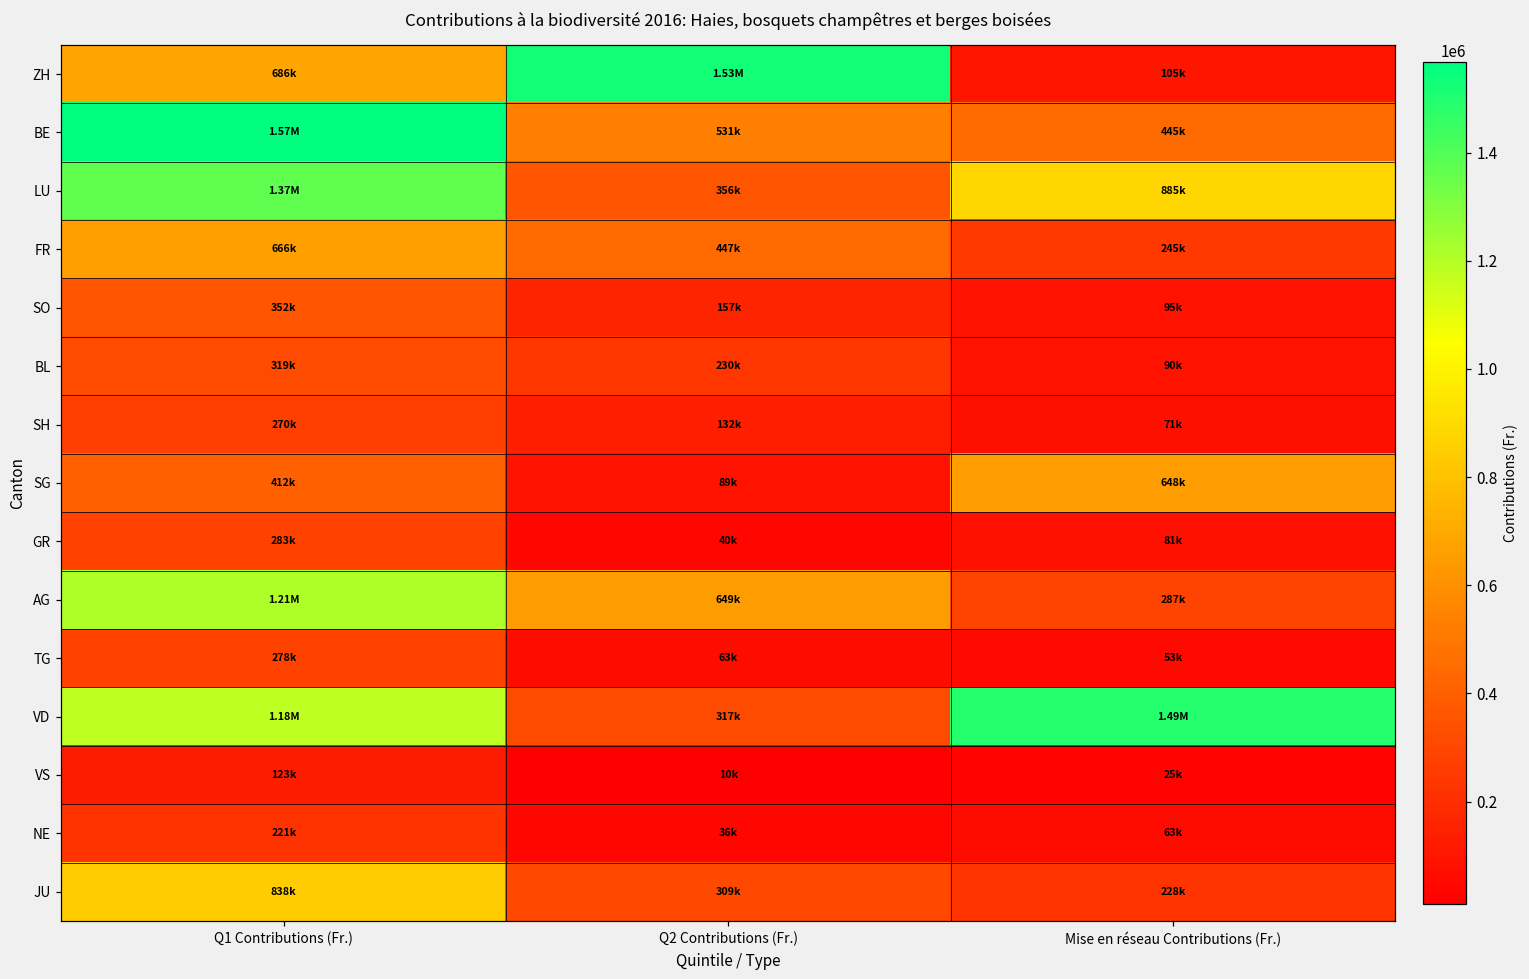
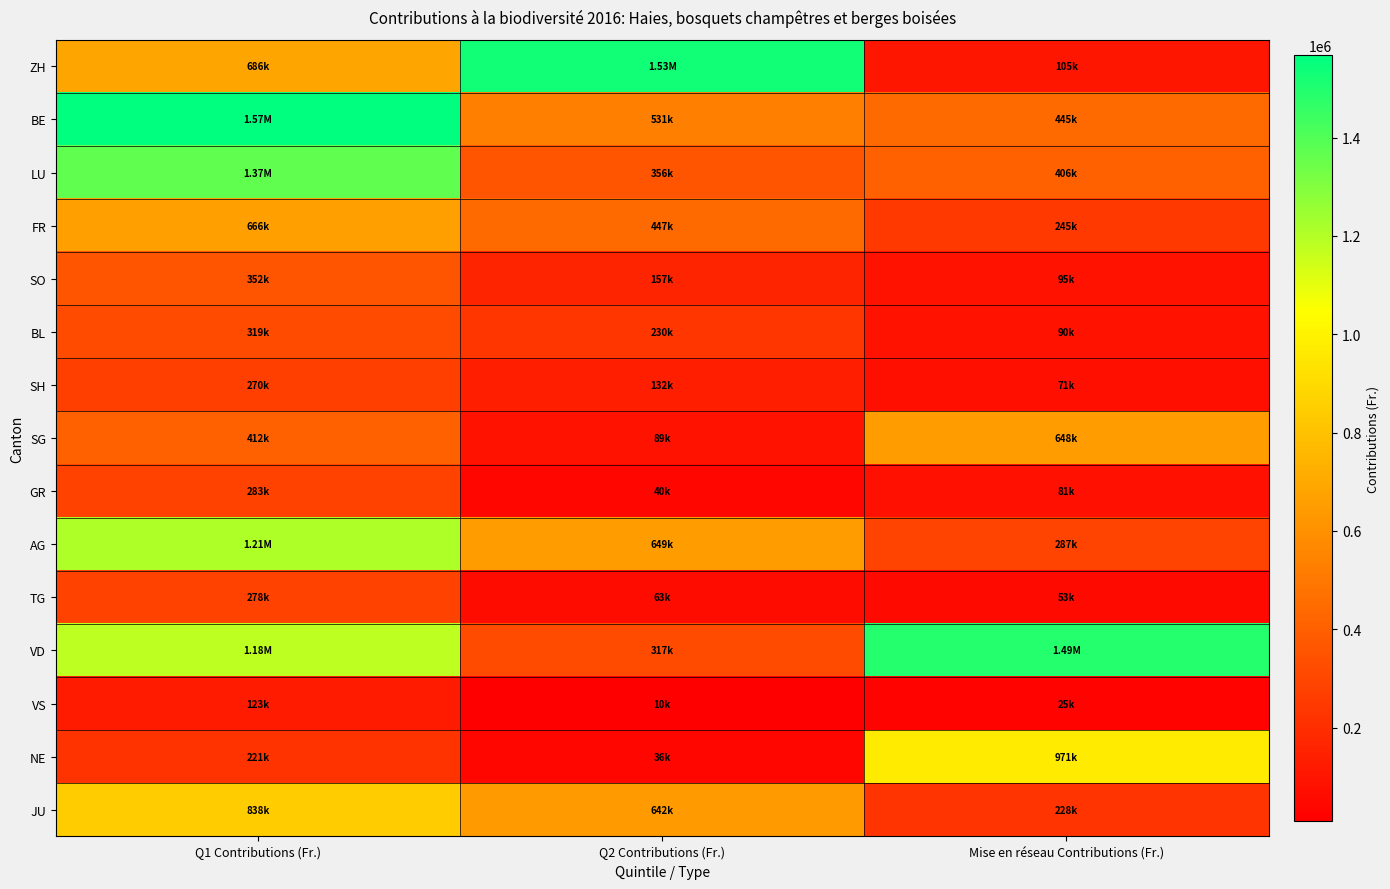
  {
    "ZH": {
      "Q1 Contributions (Fr.)": "686k",
      "Q2 Contributions (Fr.)": "1.53M",
      "Mise en réseau Contributions (Fr.)": "105k"
    },
    "BE": {
      "Q1 Contributions (Fr.)": "1.57M",
      "Q2 Contributions (Fr.)": "531k",
      "Mise en réseau Contributions (Fr.)": "445k"
    },
    "LU": {
      "Q1 Contributions (Fr.)": "1.37M",
      "Q2 Contributions (Fr.)": "356k",
-     "Mise en réseau Contributions (Fr.)": "885k"
+     "Mise en réseau Contributions (Fr.)": "406k"
    },
    "FR": {
      "Q1 Contributions (Fr.)": "666k",
      "Q2 Contributions (Fr.)": "447k",
      "Mise en réseau Contributions (Fr.)": "245k"
    },
    "SO": {
      "Q1 Contributions (Fr.)": "352k",
      "Q2 Contributions (Fr.)": "157k",
      "Mise en réseau Contributions (Fr.)": "95k"
    },
    "BL": {
      "Q1 Contributions (Fr.)": "319k",
      "Q2 Contributions (Fr.)": "230k",
      "Mise en réseau Contributions (Fr.)": "90k"
    },
    "SH": {
      "Q1 Contributions (Fr.)": "270k",
      "Q2 Contributions (Fr.)": "132k",
      "Mise en réseau Contributions (Fr.)": "71k"
    },
    "SG": {
      "Q1 Contributions (Fr.)": "412k",
      "Q2 Contributions (Fr.)": "89k",
      "Mise en réseau Contributions (Fr.)": "648k"
    },
    "GR": {
      "Q1 Contributions (Fr.)": "283k",
      "Q2 Contributions (Fr.)": "40k",
      "Mise en réseau Contributions (Fr.)": "81k"
    },
    "AG": {
      "Q1 Contributions (Fr.)": "1.21M",
      "Q2 Contributions (Fr.)": "649k",
      "Mise en réseau Contributions (Fr.)": "287k"
    },
    "TG": {
      "Q1 Contributions (Fr.)": "278k",
      "Q2 Contributions (Fr.)": "63k",
      "Mise en réseau Contributions (Fr.)": "53k"
    },
    "VD": {
      "Q1 Contributions (Fr.)": "1.18M",
      "Q2 Contributions (Fr.)": "317k",
      "Mise en réseau Contributions (Fr.)": "1.49M"
    },
    "VS": {
      "Q1 Contributions (Fr.)": "123k",
      "Q2 Contributions (Fr.)": "10k",
      "Mise en réseau Contributions (Fr.)": "25k"
    },
    "NE": {
      "Q1 Contributions (Fr.)": "221k",
      "Q2 Contributions (Fr.)": "36k",
-     "Mise en réseau Contributions (Fr.)": "63k"
+     "Mise en réseau Contributions (Fr.)": "971k"
    },
    "JU": {
      "Q1 Contributions (Fr.)": "838k",
-     "Q2 Contributions (Fr.)": "309k",
+     "Q2 Contributions (Fr.)": "642k",
      "Mise en réseau Contributions (Fr.)": "228k"
    }
  }
